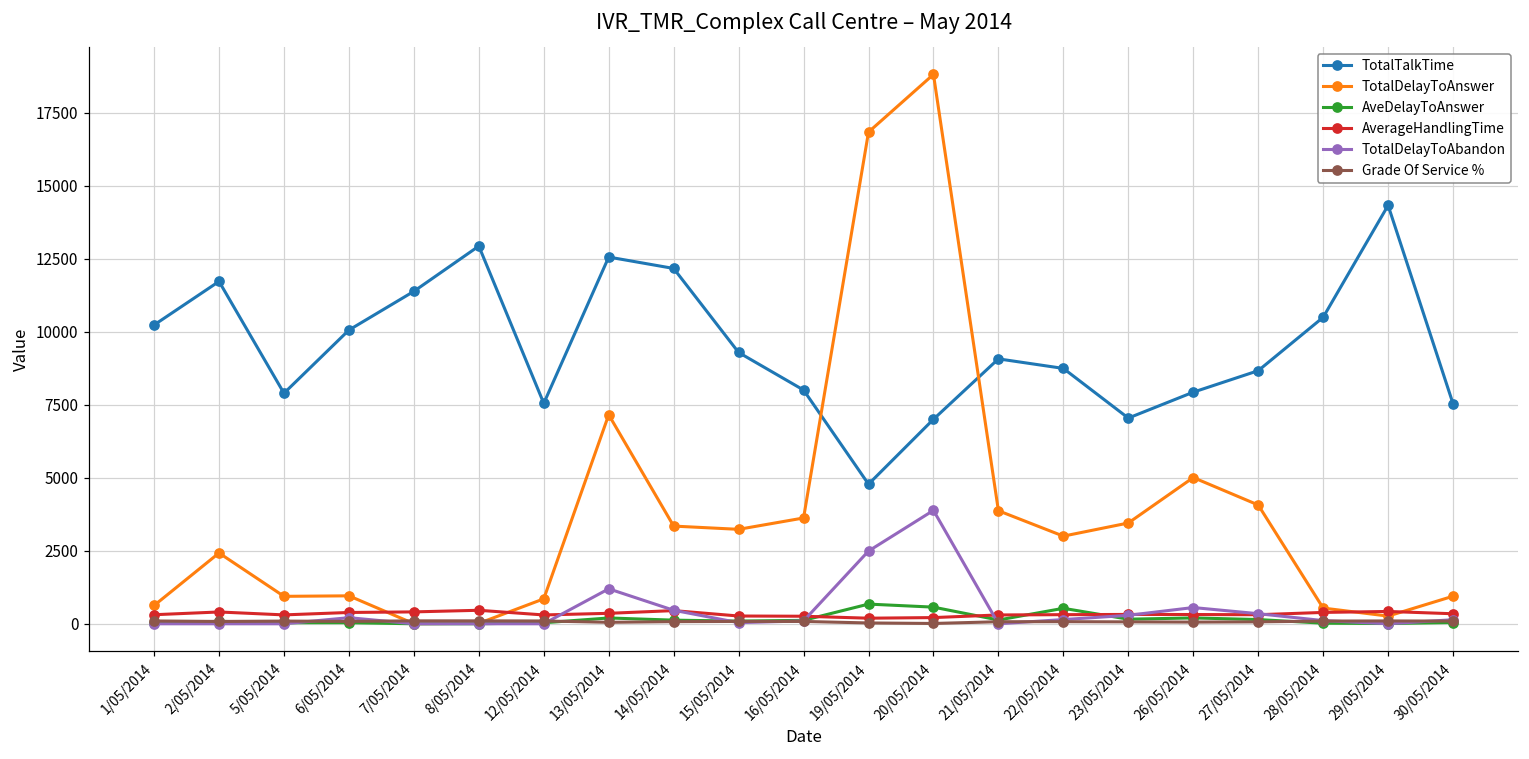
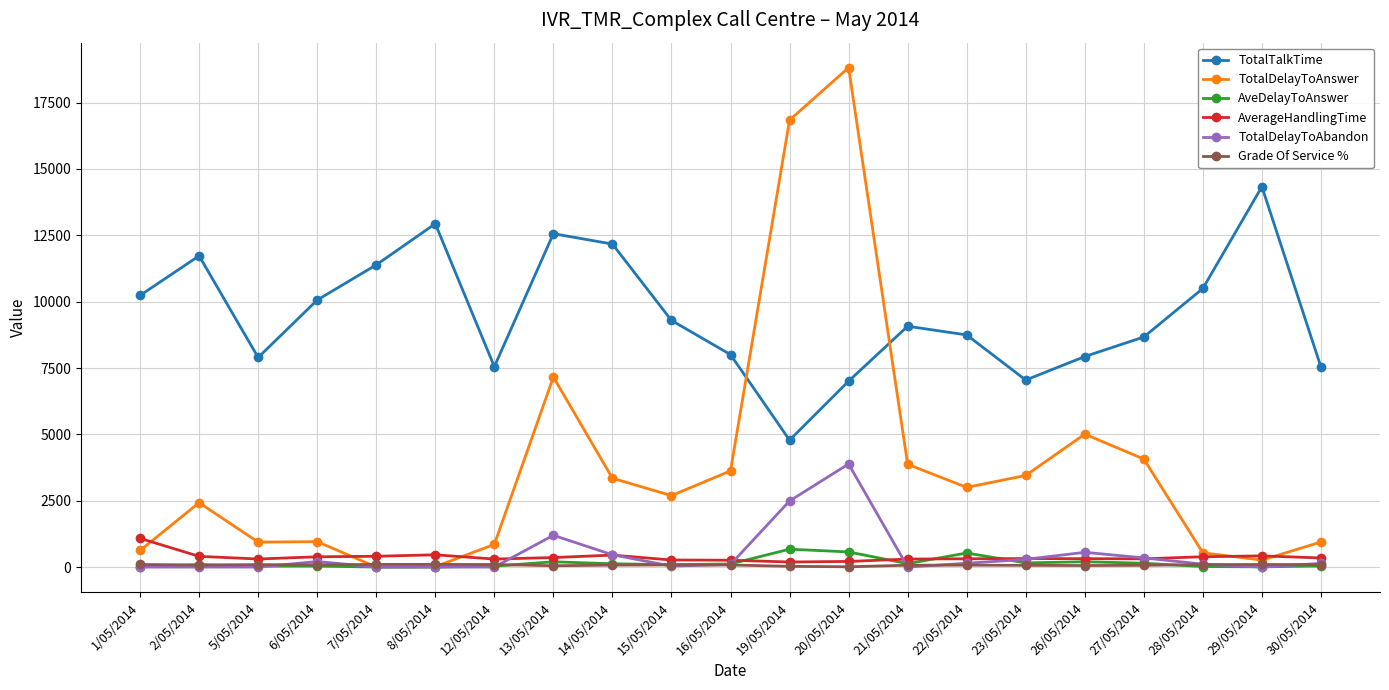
  {
    "TotalTalkTime": {
      "1/05/2014": 10200,
      "2/05/2014": 11700,
      "5/05/2014": 7900,
      "6/05/2014": 10100,
      "7/05/2014": 11400,
      "8/05/2014": 12900,
      "12/05/2014": 7600,
      "13/05/2014": 12600,
      "14/05/2014": 12200,
      "15/05/2014": 9300,
      "16/05/2014": 8000,
      "19/05/2014": 4800,
      "20/05/2014": 7000,
      "21/05/2014": 9100,
      "22/05/2014": 8700,
      "23/05/2014": 7000,
      "26/05/2014": 7900,
      "27/05/2014": 8700,
      "28/05/2014": 10500,
      "29/05/2014": 14300,
      "30/05/2014": 7500
    },
    "TotalDelayToAnswer": {
      "1/05/2014": 600,
      "2/05/2014": 2400,
      "5/05/2014": 900,
      "6/05/2014": 1000,
      "12/05/2014": 900,
      "13/05/2014": 7200,
      "14/05/2014": 3300,
-     "15/05/2014": 3200,
+     "15/05/2014": 2700,
      "16/05/2014": 3600,
      "19/05/2014": 16800,
      "20/05/2014": 18800,
      "21/05/2014": 3900,
      "22/05/2014": 3000,
      "23/05/2014": 3500,
      "26/05/2014": 5000,
      "27/05/2014": 4100,
      "28/05/2014": 500,
      "29/05/2014": 300,
      "30/05/2014": 900
    },
    "AveDelayToAnswer": {
      "13/05/2014": 200,
      "19/05/2014": 700,
      "20/05/2014": 600,
      "22/05/2014": 500,
      "26/05/2014": 200
    },
    "AverageHandlingTime": {
-     "1/05/2014": 300,
+     "1/05/2014": 1100,
      "2/05/2014": 400,
      "5/05/2014": 300,
      "6/05/2014": 400,
      "7/05/2014": 400,
      "8/05/2014": 500,
      "12/05/2014": 300,
      "13/05/2014": 400,
      "15/05/2014": 300,
      "16/05/2014": 300,
      "19/05/2014": 200,
      "20/05/2014": 200,
      "21/05/2014": 300,
      "22/05/2014": 300,
      "26/05/2014": 300,
      "28/05/2014": 400,
      "29/05/2014": 400,
      "30/05/2014": 300
    },
    "TotalDelayToAbandon": {
      "6/05/2014": 200,
      "13/05/2014": 1200,
      "19/05/2014": 2500,
      "20/05/2014": 3900,
      "26/05/2014": 600
    },
    "Grade Of Service %": {
      "7/05/2014": 100,
      "13/05/2014": 100,
      "19/05/2014": 0,
      "20/05/2014": 0,
      "26/05/2014": 100
    }
  }
